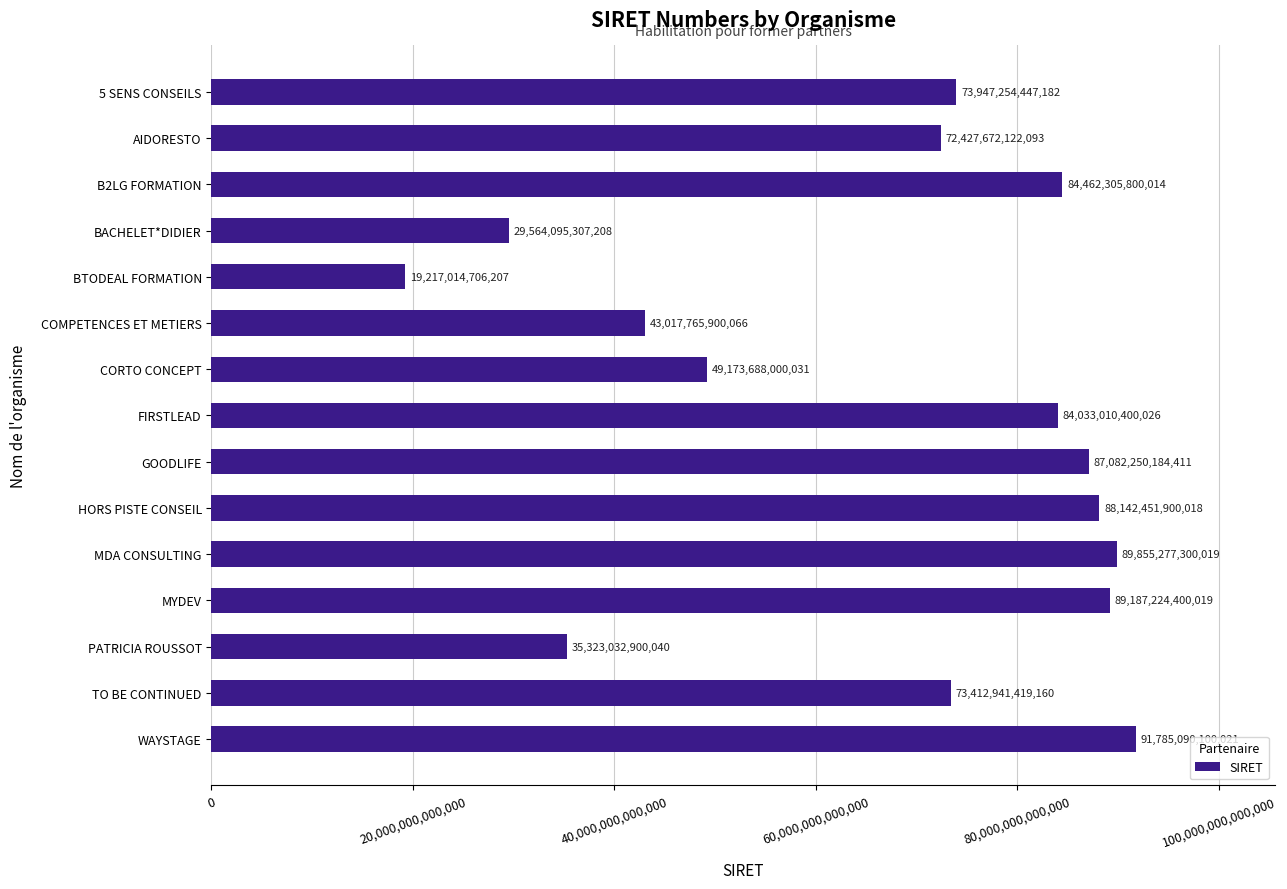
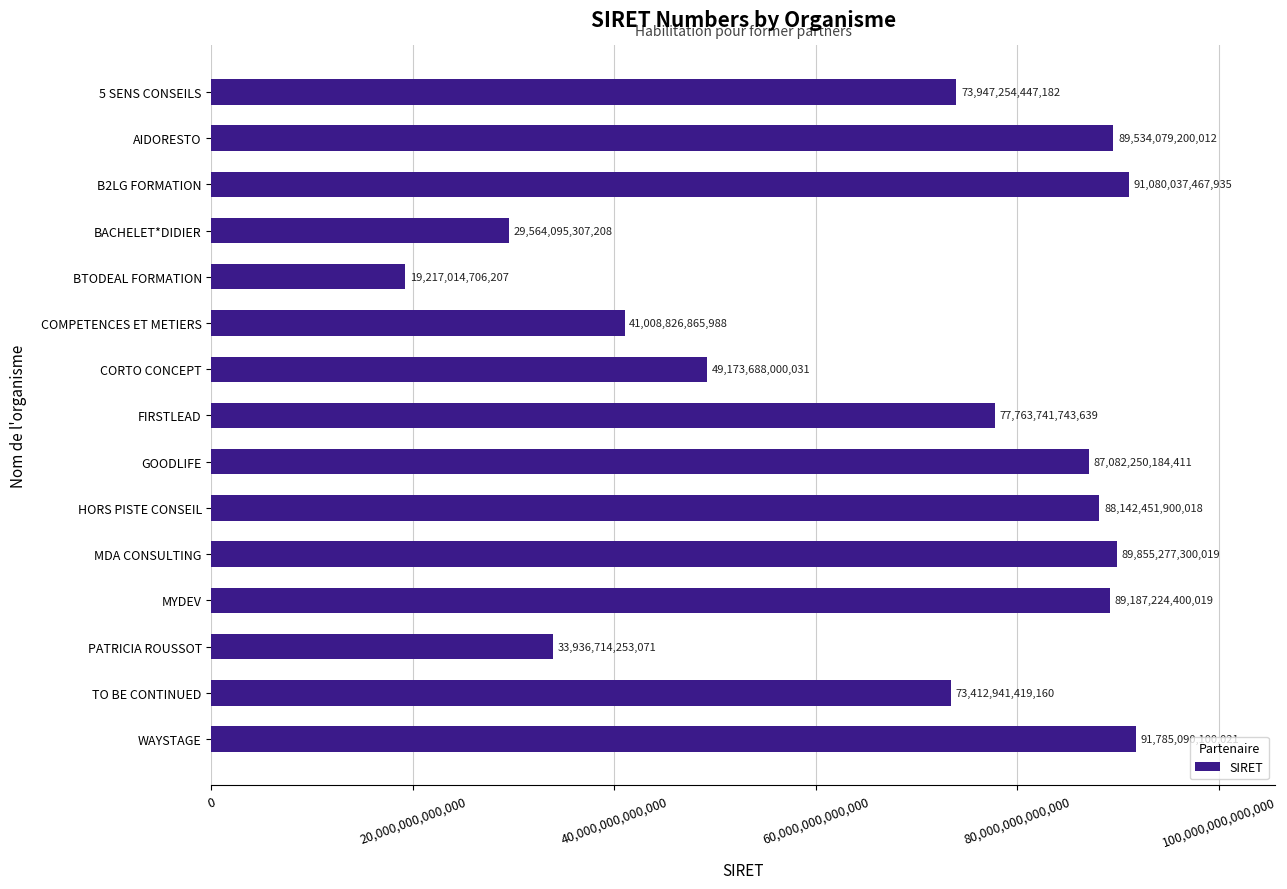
  {
    "5 SENS CONSEILS": "73,947,254,447,182",
-   "AIDORESTO": "72,427,672,122,093",
-   "B2LG FORMATION": "84,462,305,800,014",
+   "AIDORESTO": "89,534,079,200,012",
+   "B2LG FORMATION": "91,080,037,467,935",
    "BACHELET*DIDIER": "29,564,095,307,208",
    "BTODEAL FORMATION": "19,217,014,706,207",
-   "COMPETENCES ET METIERS": "43,017,765,900,066",
+   "COMPETENCES ET METIERS": "41,008,826,865,988",
    "CORTO CONCEPT": "49,173,688,000,031",
-   "FIRSTLEAD": "84,033,010,400,026",
+   "FIRSTLEAD": "77,763,741,743,639",
    "GOODLIFE": "87,082,250,184,411",
    "HORS PISTE CONSEIL": "88,142,451,900,018",
    "MDA CONSULTING": "89,855,277,300,019",
    "MYDEV": "89,187,224,400,019",
-   "PATRICIA ROUSSOT": "35,323,032,900,040",
+   "PATRICIA ROUSSOT": "33,936,714,253,071",
    "TO BE CONTINUED": "73,412,941,419,160"
  }
